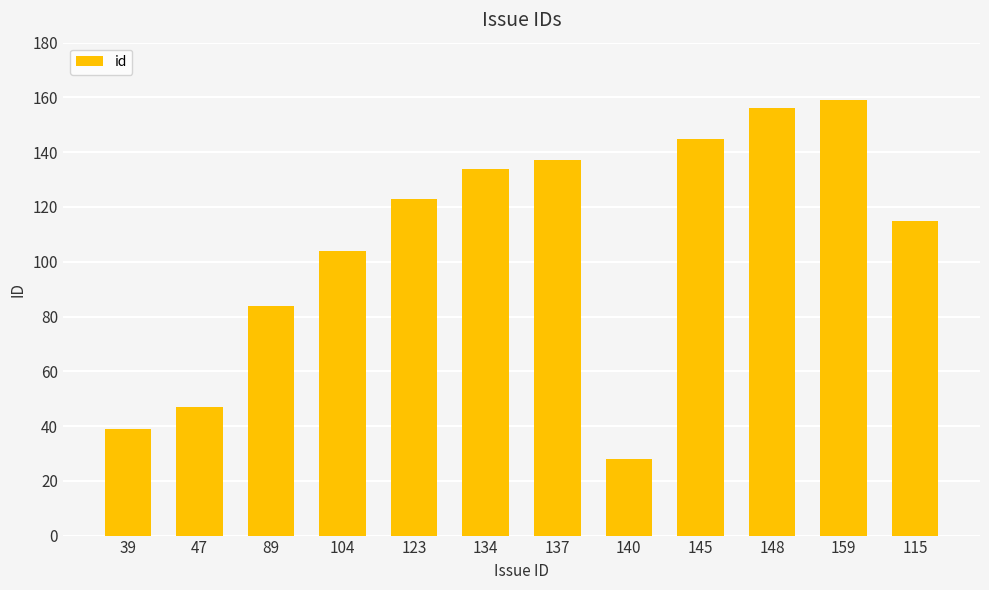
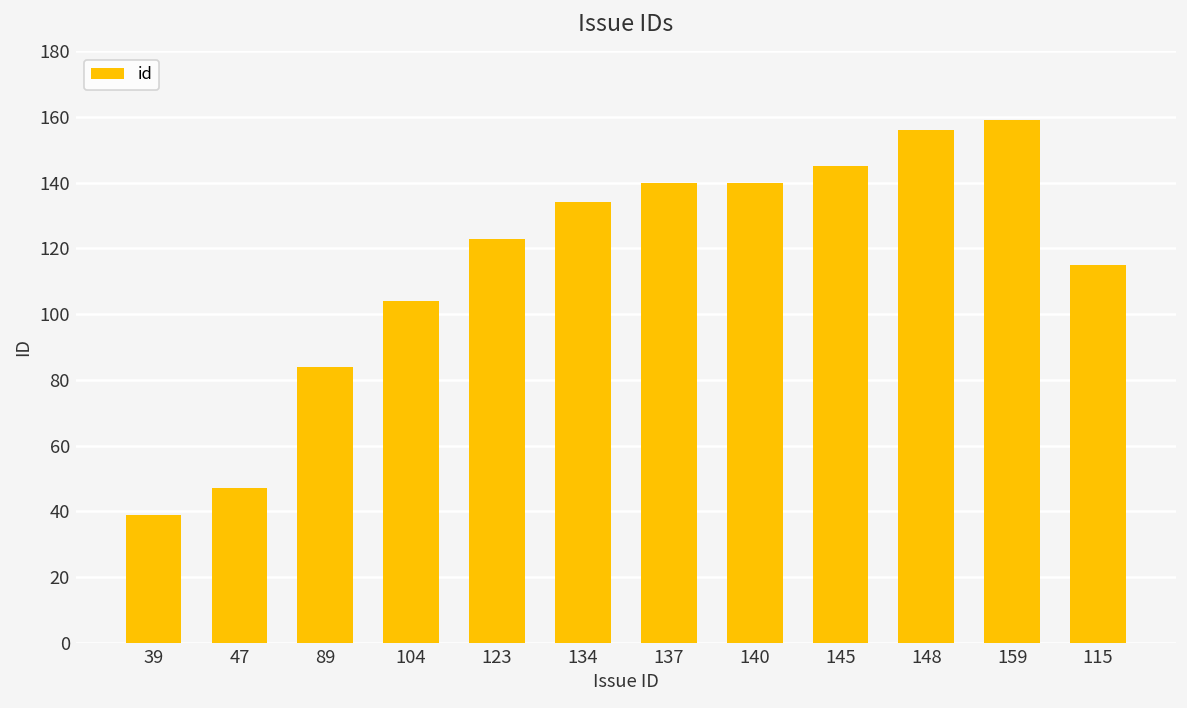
  {
    "39": 39,
    "47": 47,
    "89": 84,
    "104": 104,
    "123": 123,
    "134": 134,
-   "137": 137,
-   "140": 28,
+   "137": 140,
+   "140": 140,
    "145": 145,
    "148": 156,
    "159": 159,
    "115": 115
  }
